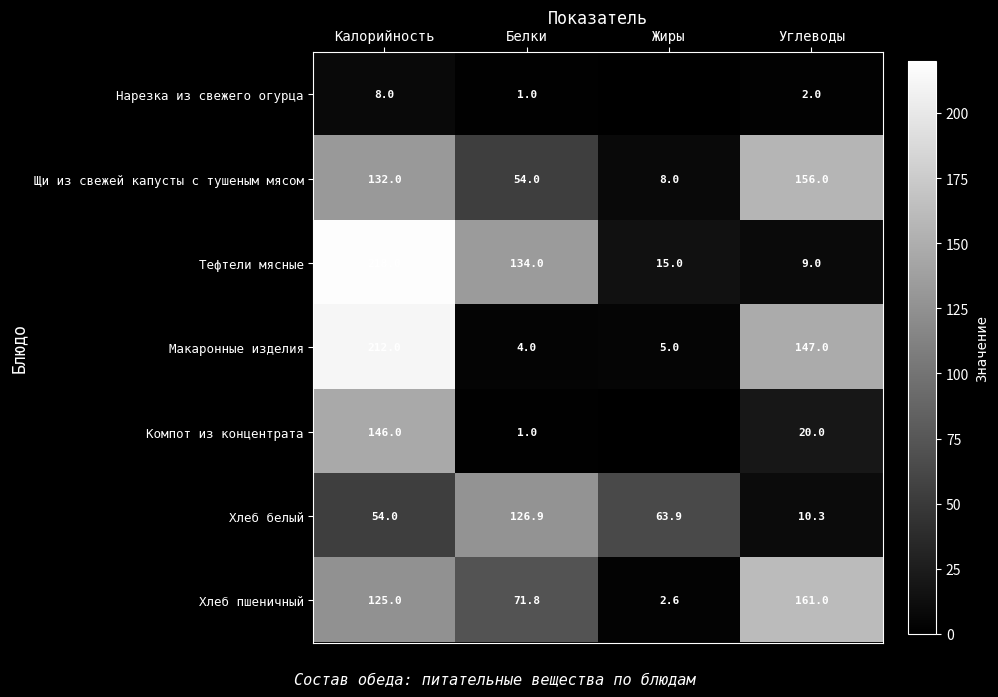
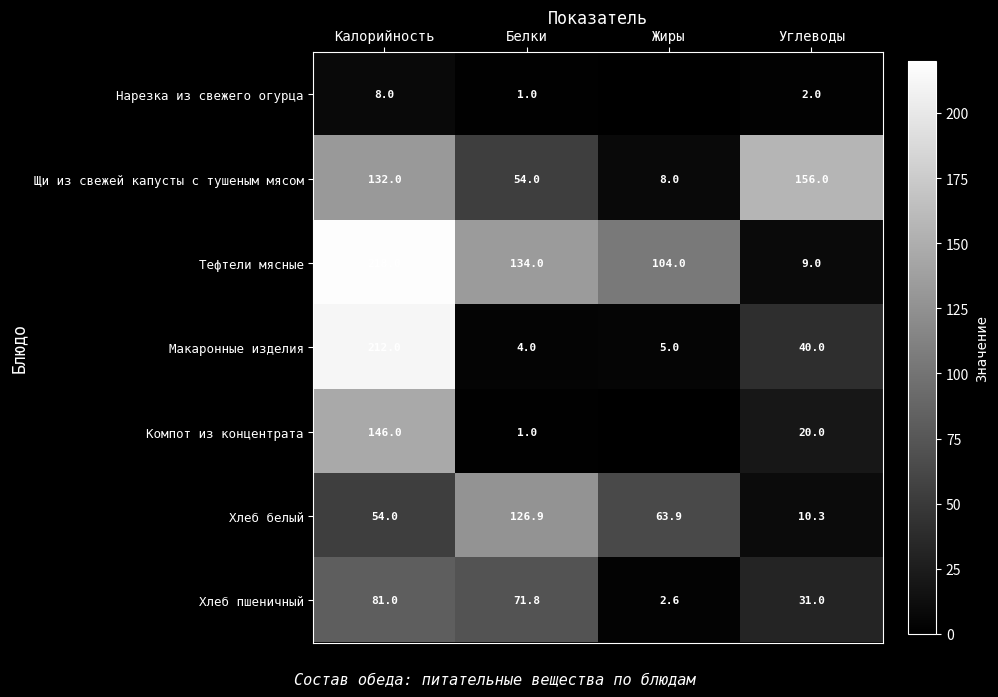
  {
    "Нарезка из свежего огурца": {
      "Калорийность": 8.0,
      "Белки": 1.0,
      "Углеводы": 2.0
    },
    "Щи из свежей капусты с тушеным мясом": {
      "Калорийность": 132.0,
      "Белки": 54.0,
      "Жиры": 8.0,
      "Углеводы": 156.0
    },
    "Тефтели мясные": {
      "Белки": 134.0,
-     "Жиры": 15.0,
+     "Жиры": 104.0,
      "Углеводы": 9.0
    },
    "Макаронные изделия": {
      "Белки": 4.0,
      "Жиры": 5.0,
-     "Углеводы": 147.0
+     "Углеводы": 40.0
    },
    "Компот из концентрата": {
      "Калорийность": 146.0,
      "Белки": 1.0,
      "Углеводы": 20.0
    },
    "Хлеб белый": {
      "Калорийность": 54.0,
      "Белки": 126.9,
      "Жиры": 63.9,
      "Углеводы": 10.3
    },
    "Хлеб пшеничный": {
-     "Калорийность": 125.0,
+     "Калорийность": 81.0,
      "Белки": 71.8,
      "Жиры": 2.6,
-     "Углеводы": 161.0
+     "Углеводы": 31.0
    }
  }
